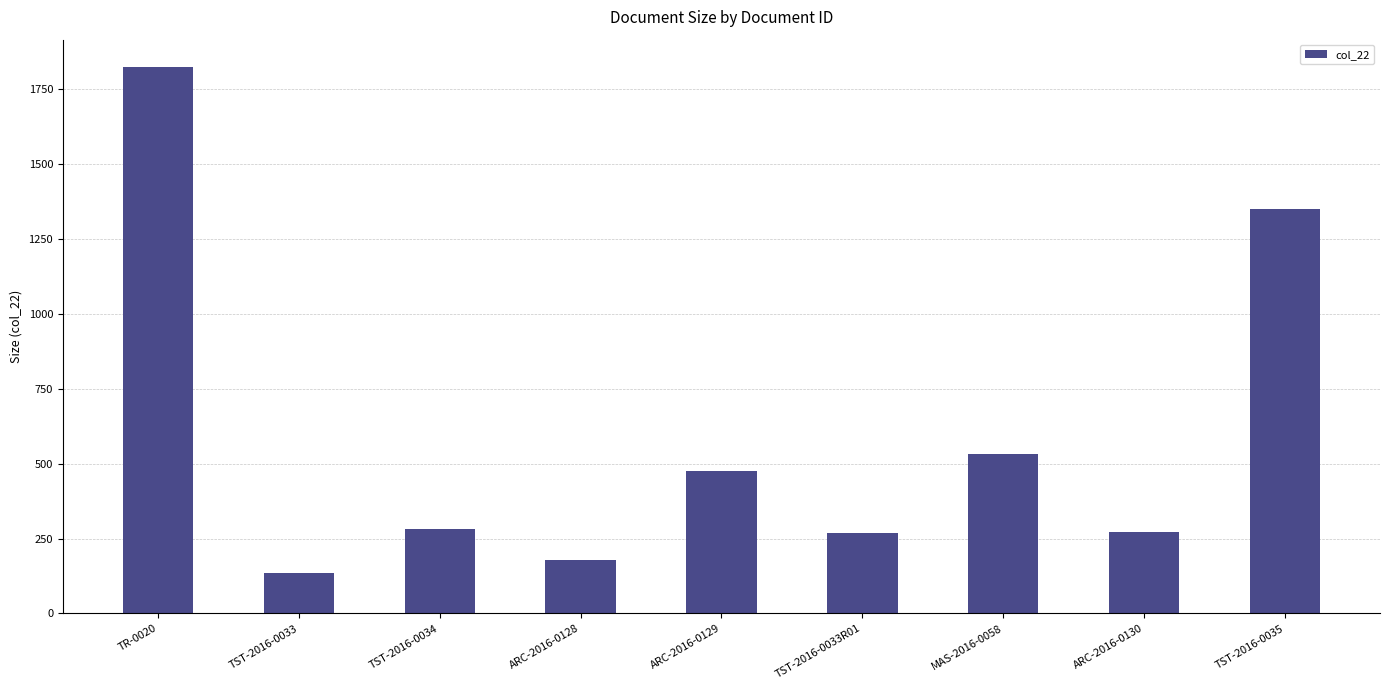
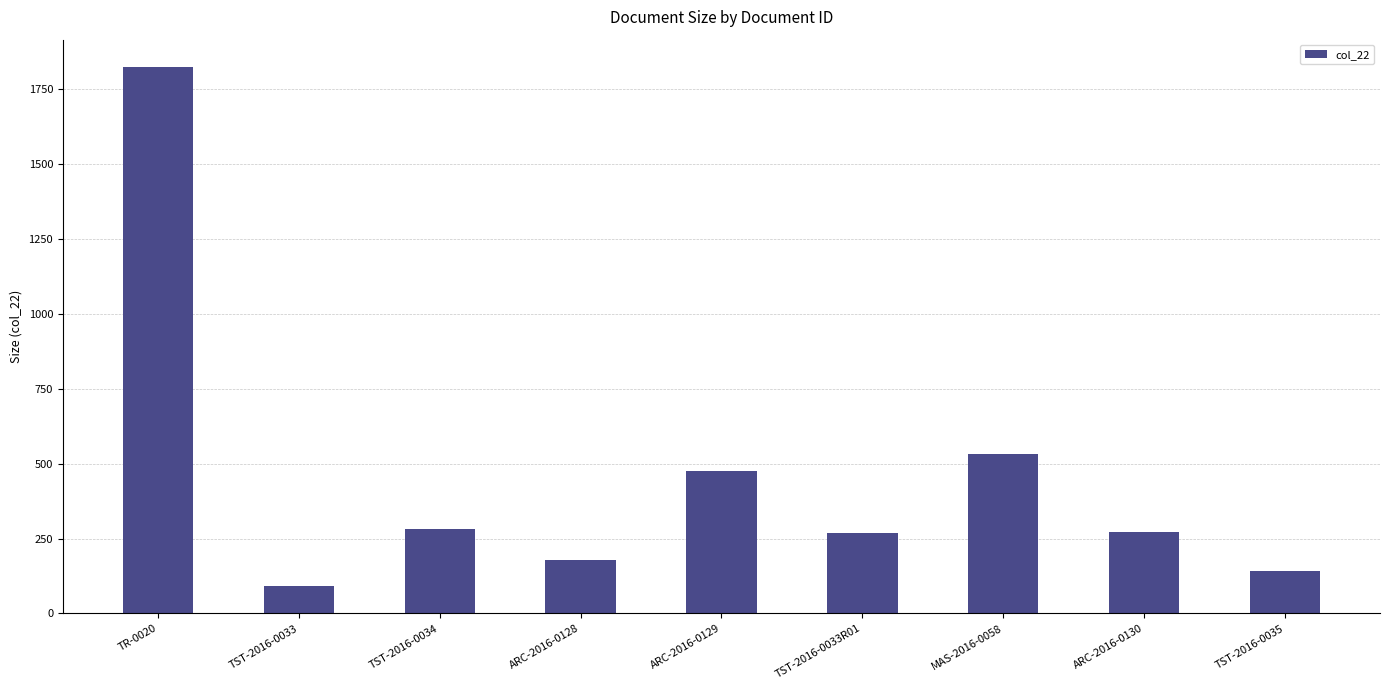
  {
    "TR-0020": 1820,
-   "TST-2016-0033": 140,
+   "TST-2016-0033": 90,
    "TST-2016-0034": 280,
    "ARC-2016-0128": 180,
    "ARC-2016-0129": 480,
    "TST-2016-0033R01": 270,
    "MAS-2016-0058": 530,
    "ARC-2016-0130": 270,
-   "TST-2016-0035": 1350
+   "TST-2016-0035": 140
  }
